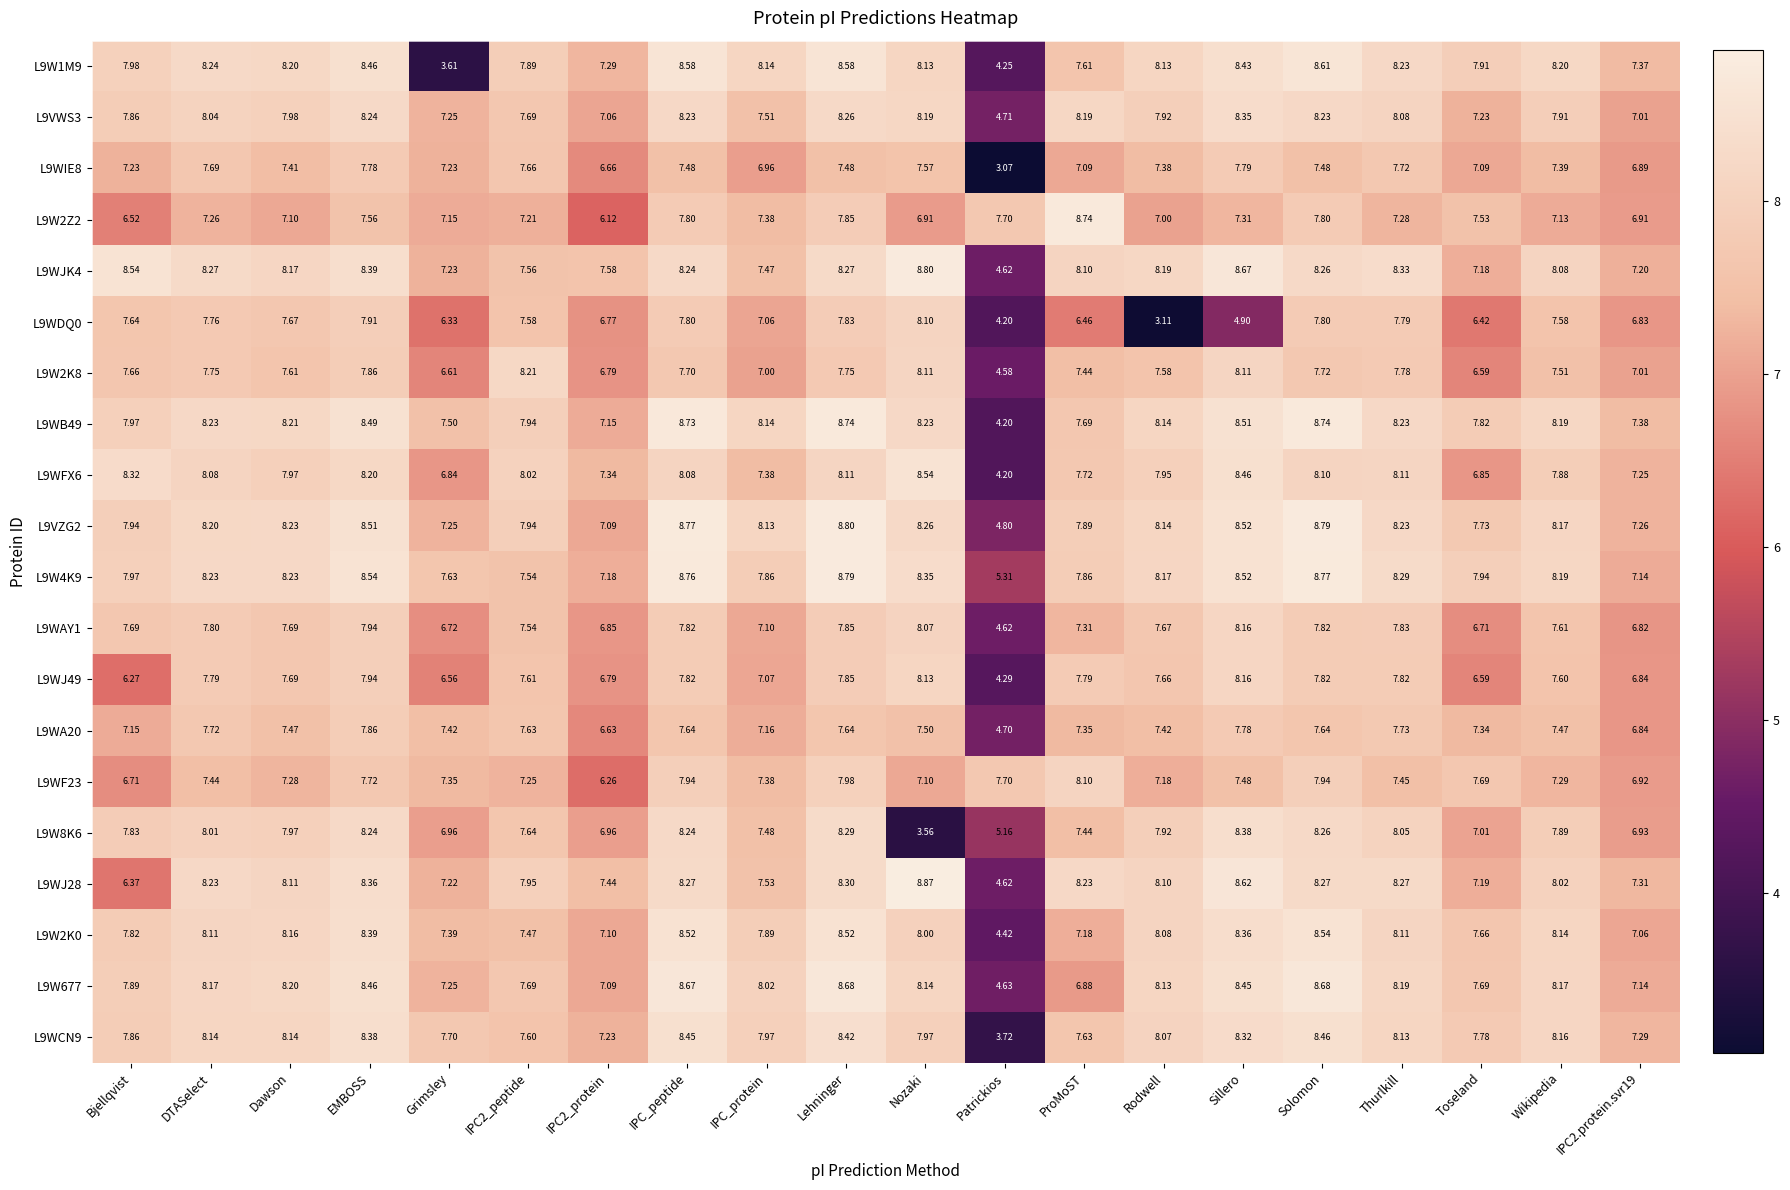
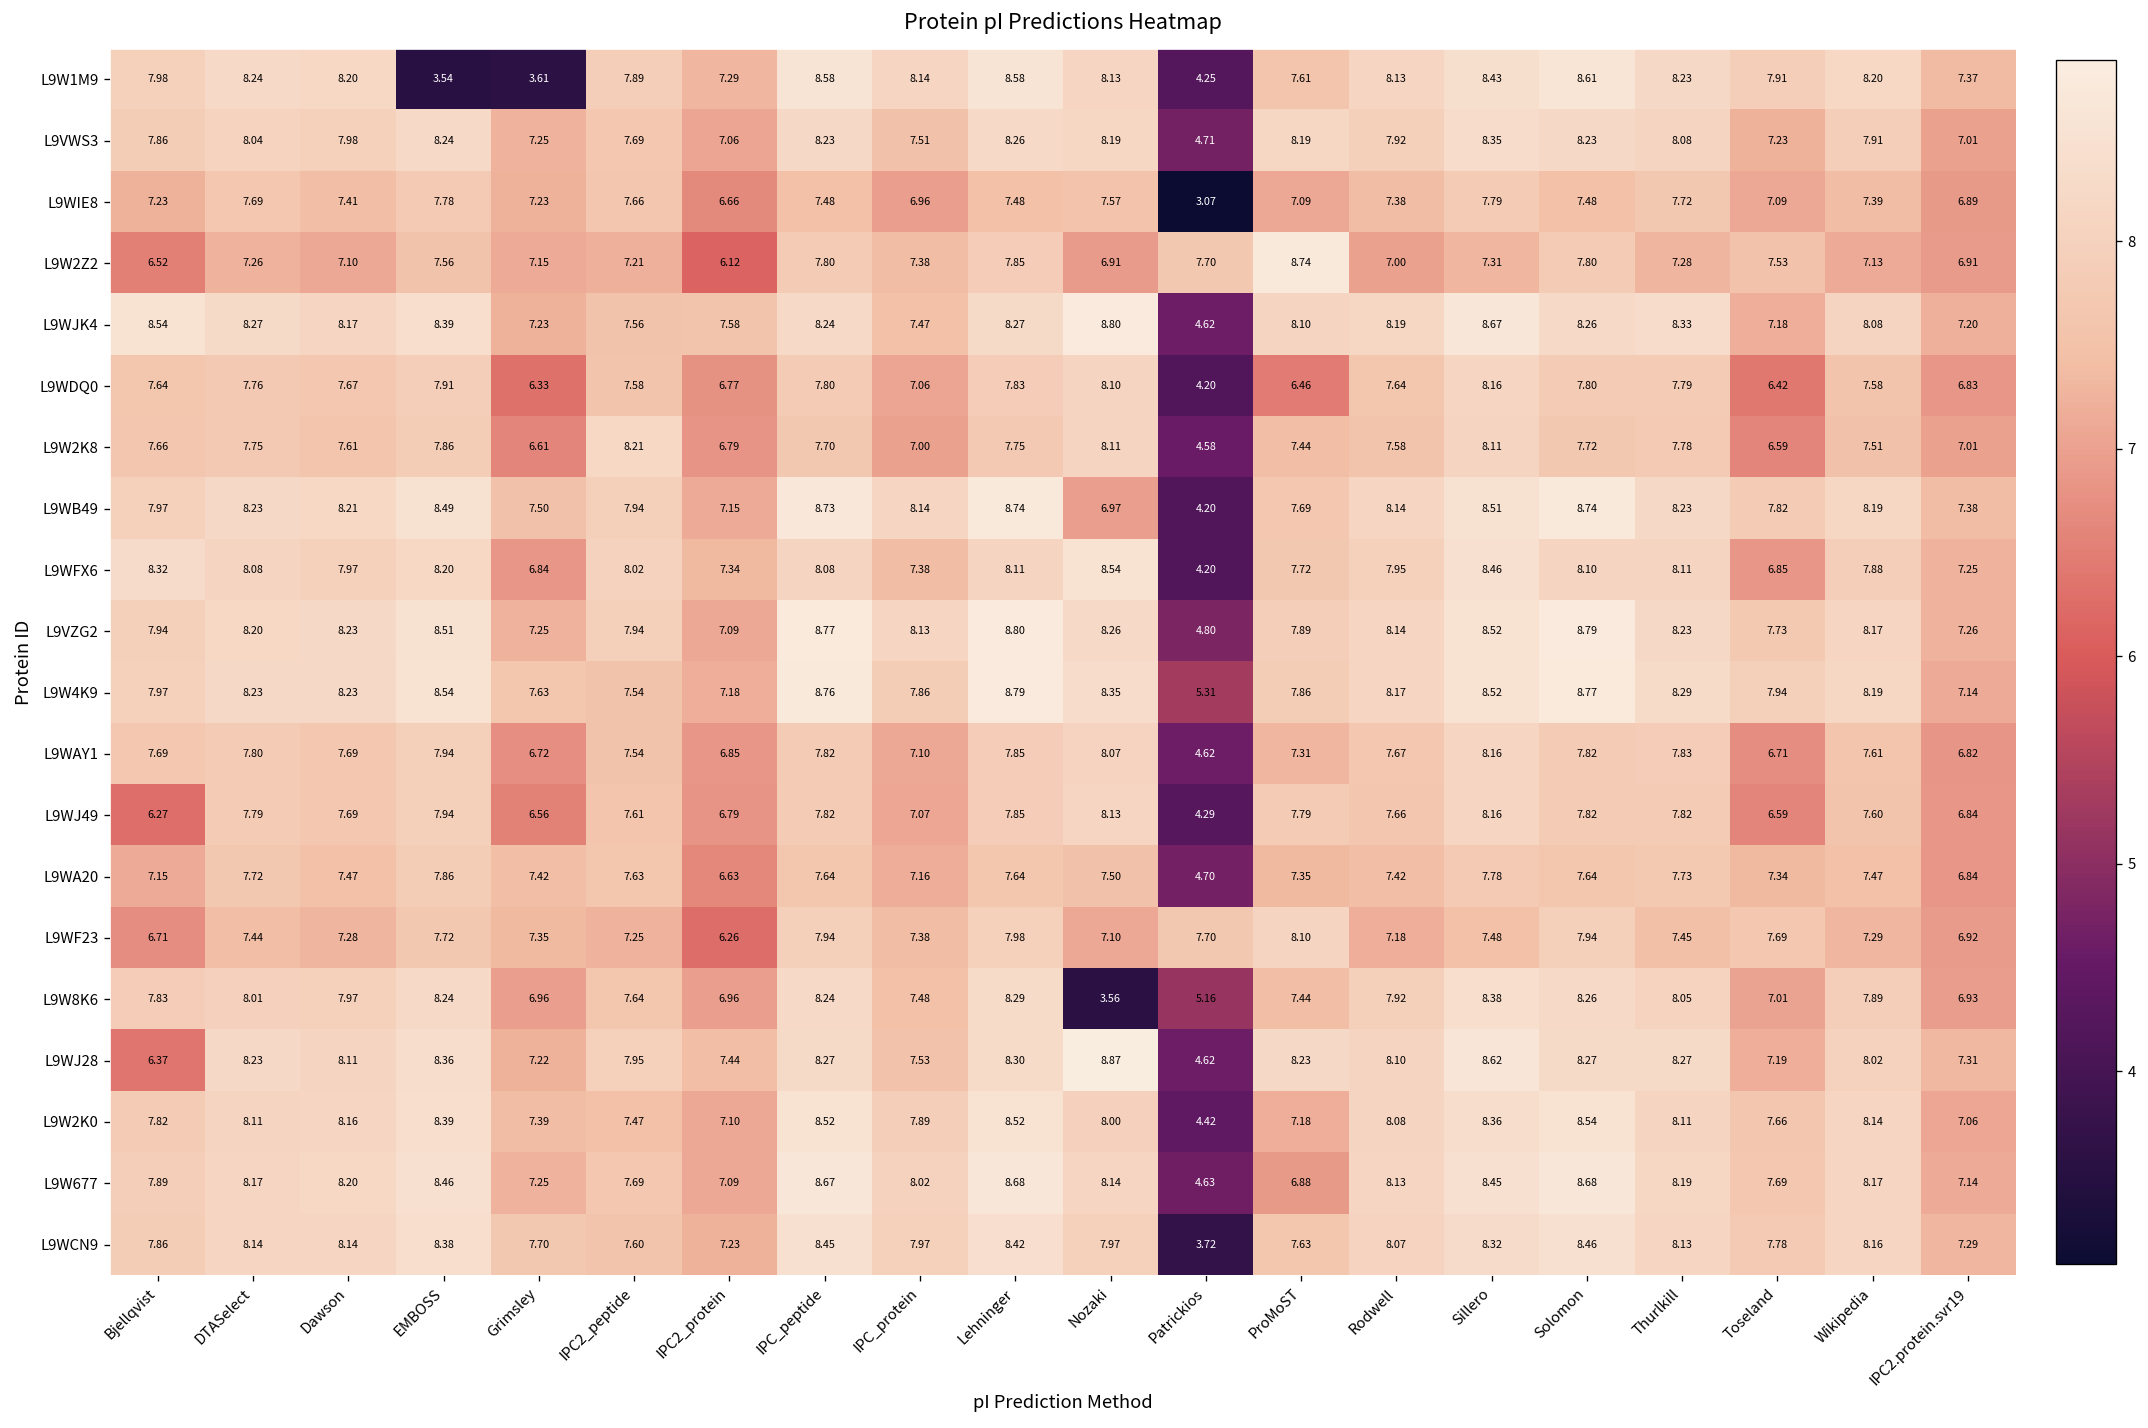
  {
    "L9W1M9": {
      "Bjellqvist": 7.98,
      "DTASelect": 8.24,
      "Dawson": 8.20,
-     "EMBOSS": 8.46,
+     "EMBOSS": 3.54,
      "Grimsley": 3.61,
      "IPC2_peptide": 7.89,
      "IPC2_protein": 7.29,
      "IPC_peptide": 8.58,
      "IPC_protein": 8.14,
      "Lehninger": 8.58,
      "Nozaki": 8.13,
      "Patrickios": 4.25,
      "ProMoST": 7.61,
      "Rodwell": 8.13,
      "Sillero": 8.43,
      "Solomon": 8.61,
      "Thurlkill": 8.23,
      "Toseland": 7.91,
      "Wikipedia": 8.20,
      "IPC2.protein.svr19": 7.37
    },
    "L9WDQ0": {
      "Bjellqvist": 7.64,
      "DTASelect": 7.76,
      "Dawson": 7.67,
      "EMBOSS": 7.91,
      "Grimsley": 6.33,
      "IPC2_peptide": 7.58,
      "IPC2_protein": 6.77,
      "IPC_peptide": 7.80,
      "IPC_protein": 7.06,
      "Lehninger": 7.83,
      "Nozaki": 8.10,
      "Patrickios": 4.20,
      "ProMoST": 6.46,
-     "Rodwell": 3.11,
-     "Sillero": 4.90,
+     "Rodwell": 7.64,
+     "Sillero": 8.16,
      "Solomon": 7.80,
      "Thurlkill": 7.79,
      "Toseland": 6.42,
      "Wikipedia": 7.58,
      "IPC2.protein.svr19": 6.83
    },
    "L9WB49": {
      "Bjellqvist": 7.97,
      "DTASelect": 8.23,
      "Dawson": 8.21,
      "EMBOSS": 8.49,
      "Grimsley": 7.50,
      "IPC2_peptide": 7.94,
      "IPC2_protein": 7.15,
      "IPC_peptide": 8.73,
      "IPC_protein": 8.14,
      "Lehninger": 8.74,
-     "Nozaki": 8.23,
+     "Nozaki": 6.97,
      "Patrickios": 4.20,
      "ProMoST": 7.69,
      "Rodwell": 8.14,
      "Sillero": 8.51,
      "Solomon": 8.74,
      "Thurlkill": 8.23,
      "Toseland": 7.82,
      "Wikipedia": 8.19,
      "IPC2.protein.svr19": 7.38
    }
  }
